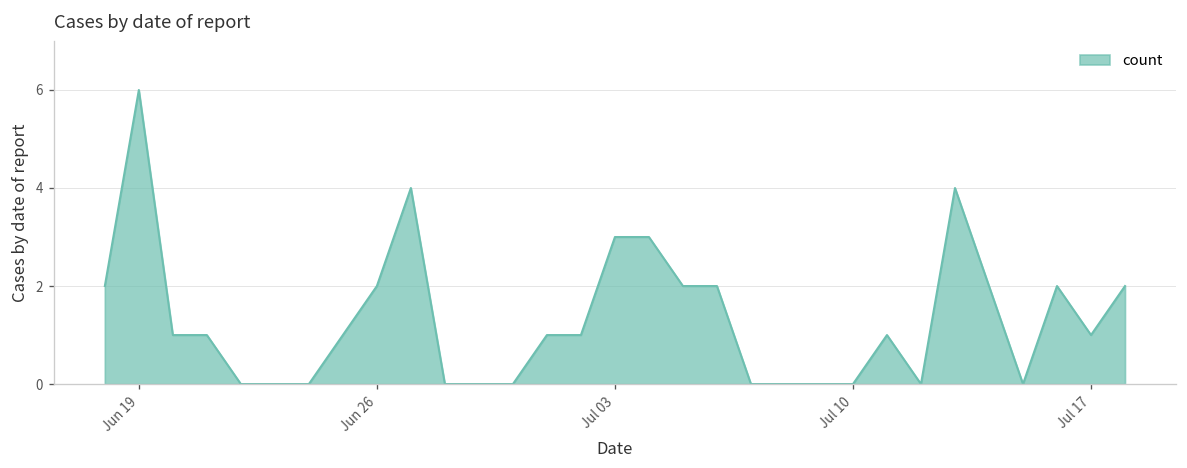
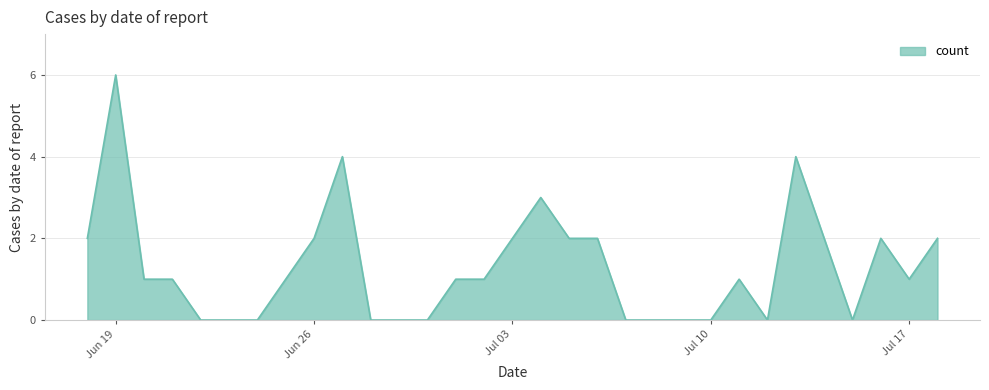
  {
    "Jun 19": 6,
    "Jun 26": 2,
-   "Jul 03": 3,
+   "Jul 03": 2,
    "Jul 10": 0,
    "Jul 17": 1
  }
